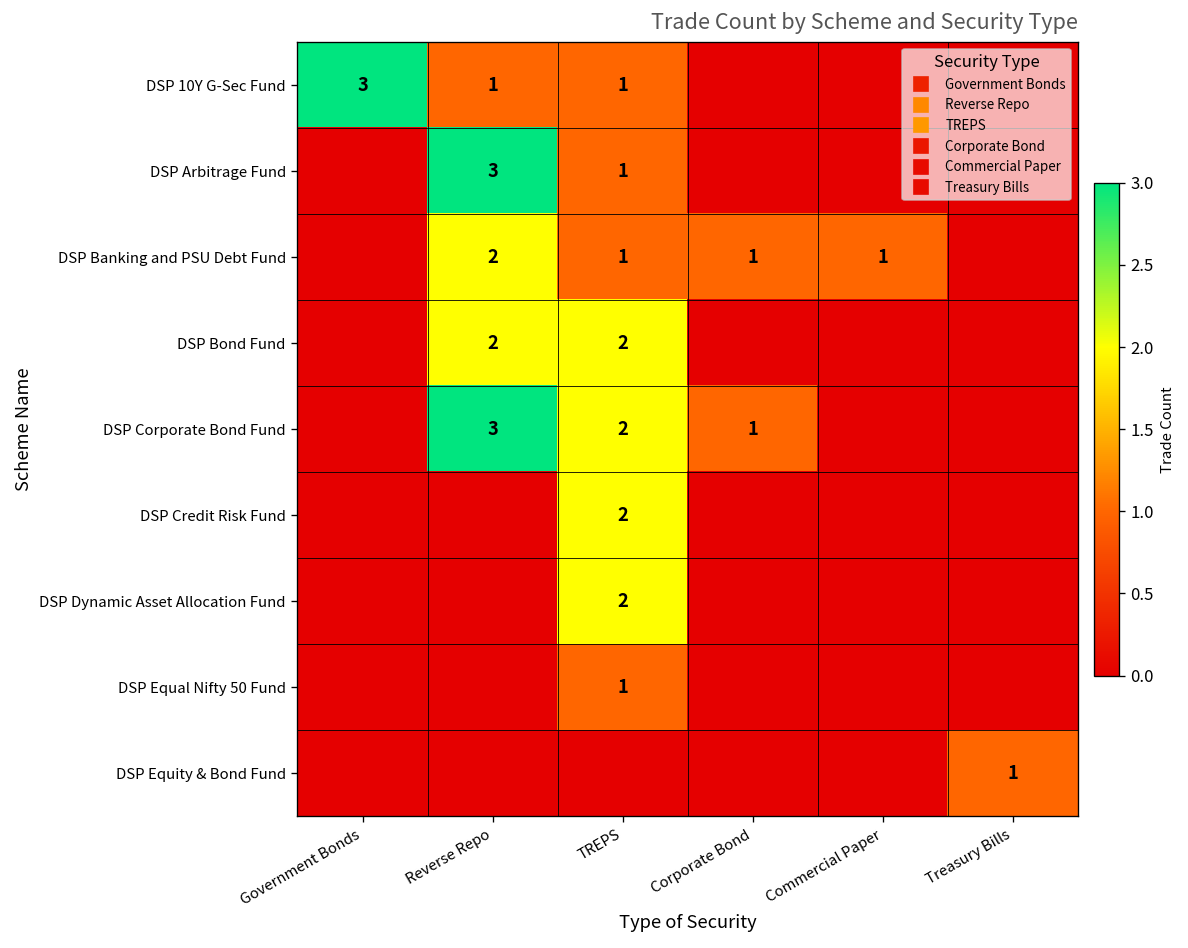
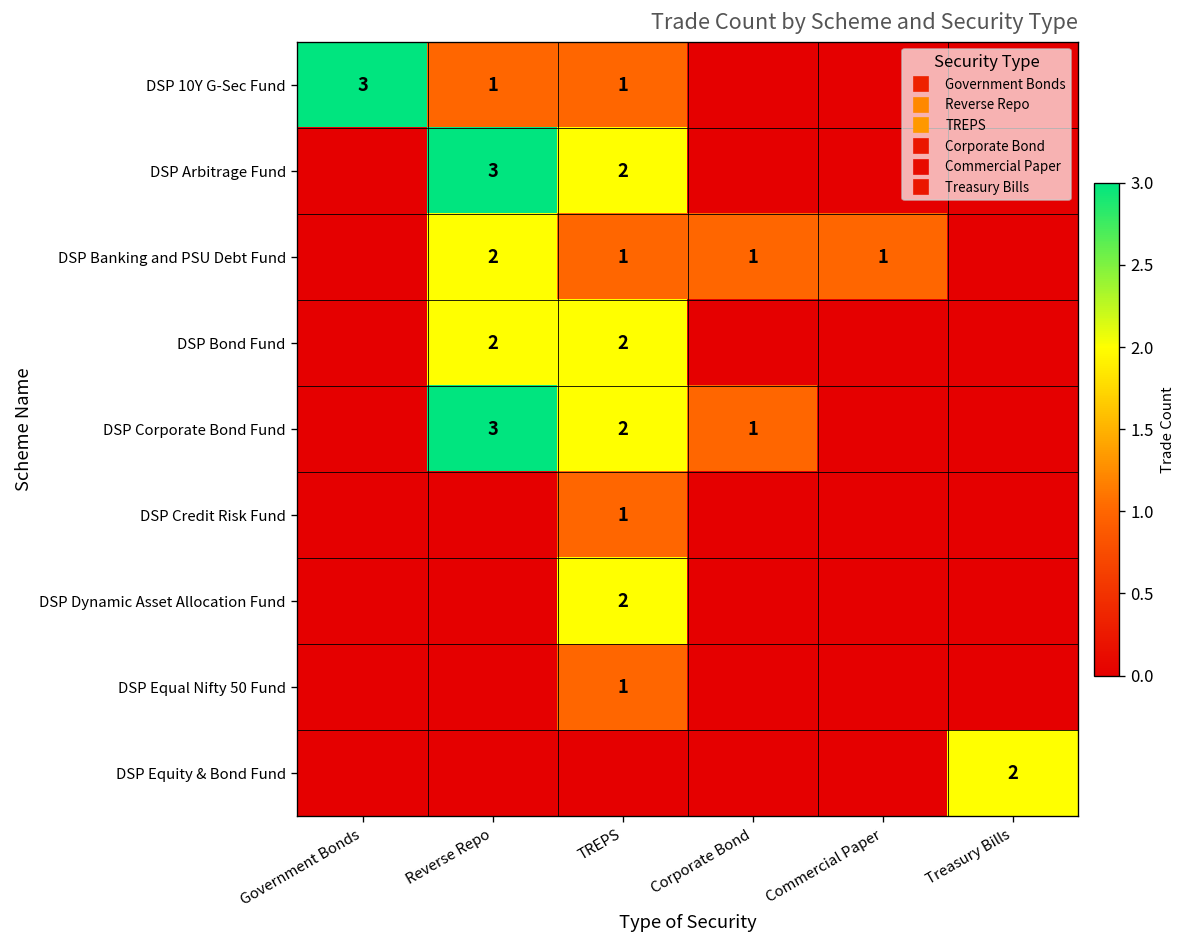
  {
    "DSP 10Y G-Sec Fund": {
      "Government Bonds": 3,
      "Reverse Repo": 1,
      "TREPS": 1
    },
    "DSP Arbitrage Fund": {
      "Reverse Repo": 3,
-     "TREPS": 1
+     "TREPS": 2
    },
    "DSP Banking and PSU Debt Fund": {
      "Reverse Repo": 2,
      "TREPS": 1,
      "Corporate Bond": 1,
      "Commercial Paper": 1
    },
    "DSP Bond Fund": {
      "Reverse Repo": 2,
      "TREPS": 2
    },
    "DSP Corporate Bond Fund": {
      "Reverse Repo": 3,
      "TREPS": 2,
      "Corporate Bond": 1
    },
    "DSP Credit Risk Fund": {
-     "TREPS": 2
+     "TREPS": 1
    },
    "DSP Dynamic Asset Allocation Fund": {
      "TREPS": 2
    },
    "DSP Equal Nifty 50 Fund": {
      "TREPS": 1
    },
    "DSP Equity & Bond Fund": {
-     "Treasury Bills": 1
+     "Treasury Bills": 2
    }
  }
